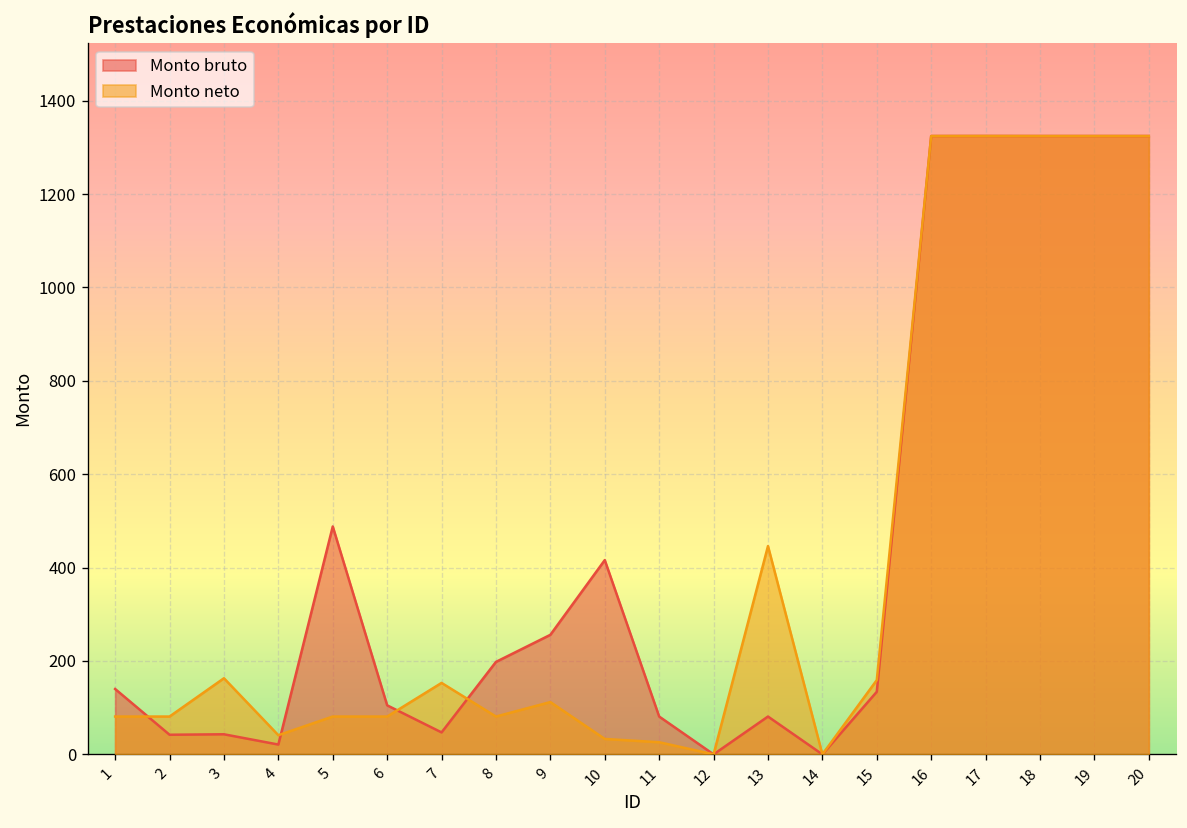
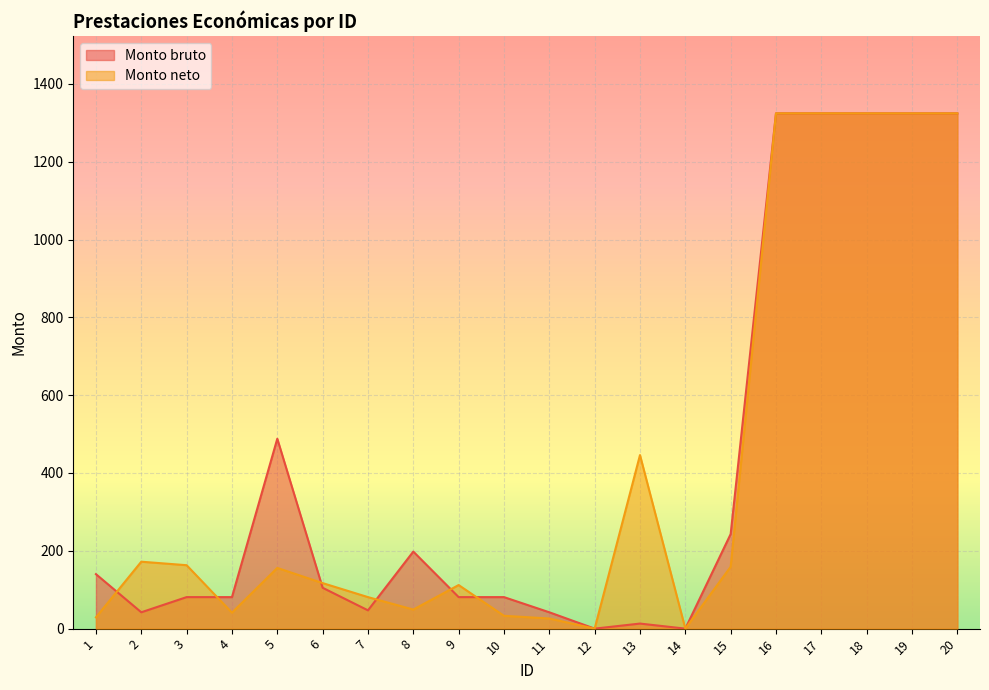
  {
    "Monto bruto": {
      "1": 140,
      "2": 40,
-     "3": 40,
-     "4": 20,
+     "3": 80,
+     "4": 80,
      "5": 490,
      "6": 110,
      "7": 50,
      "8": 200,
-     "9": 260,
-     "10": 420,
-     "11": 80,
-     "13": 80,
-     "15": 130
+     "9": 80,
+     "10": 80,
+     "11": 40,
+     "13": 10,
+     "15": 240
    },
    "Monto neto": {
-     "1": 80,
-     "2": 80,
+     "1": 30,
+     "2": 170,
      "3": 160,
      "4": 40,
-     "5": 80,
-     "6": 80,
-     "7": 150,
-     "8": 80,
+     "5": 160,
+     "6": 120,
+     "7": 80,
+     "8": 50,
      "9": 110,
      "10": 30,
      "11": 30,
      "13": 450,
      "15": 160
    }
  }
